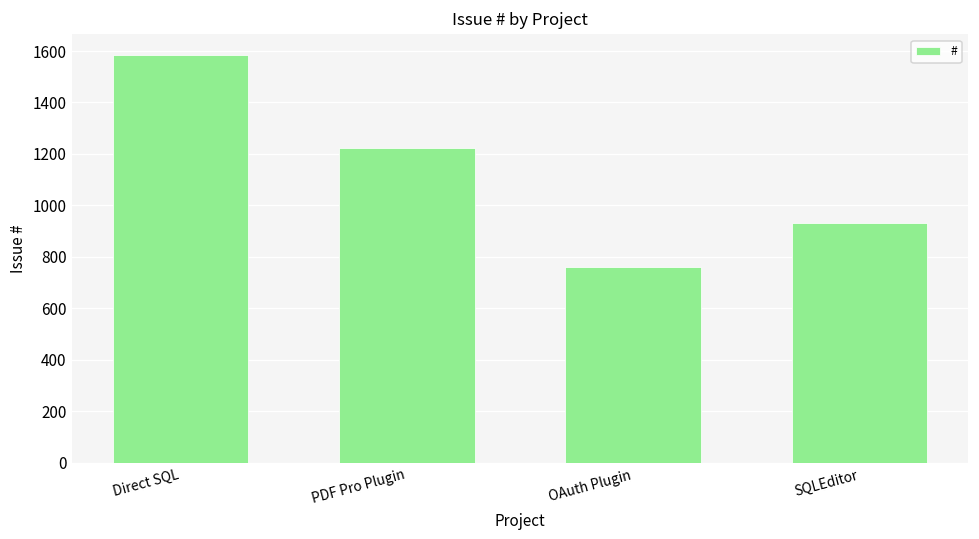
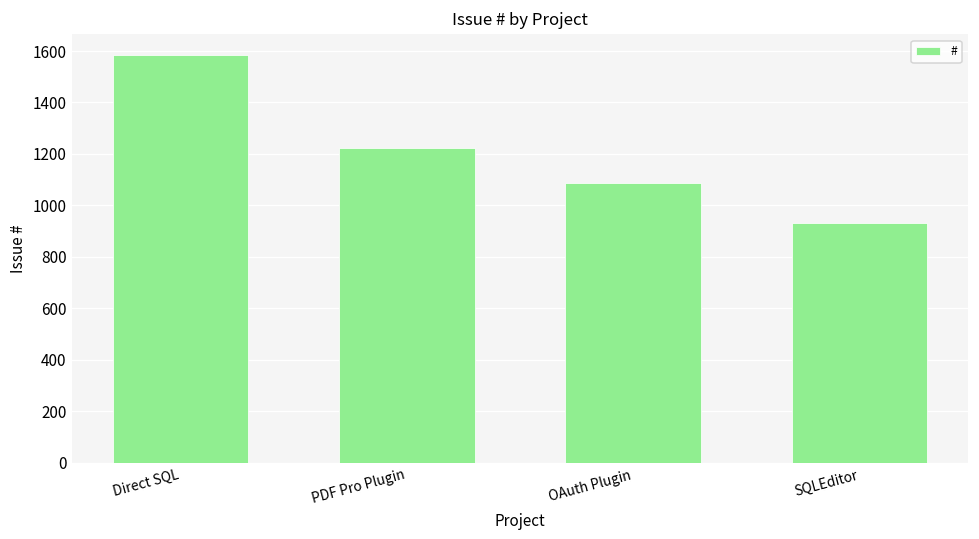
  {
    "Direct SQL": 1590,
    "PDF Pro Plugin": 1220,
-   "OAuth Plugin": 760,
+   "OAuth Plugin": 1090,
    "SQLEditor": 930
  }
